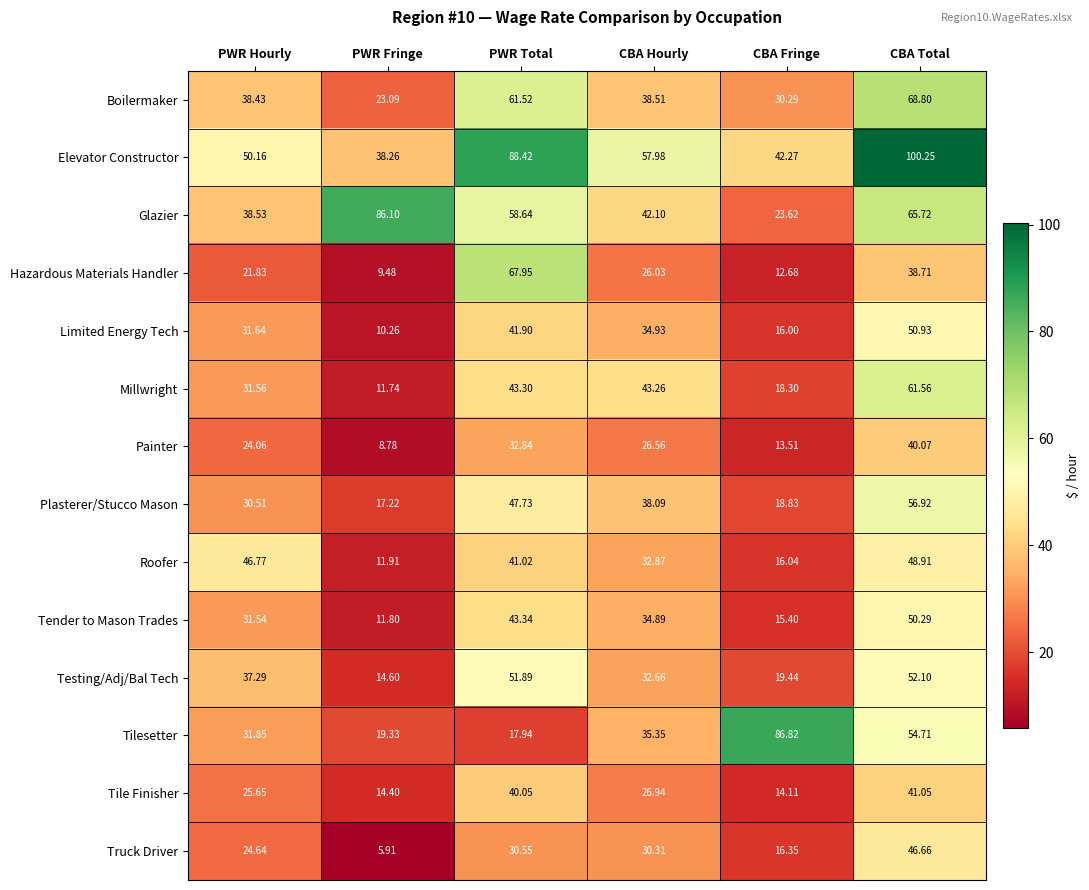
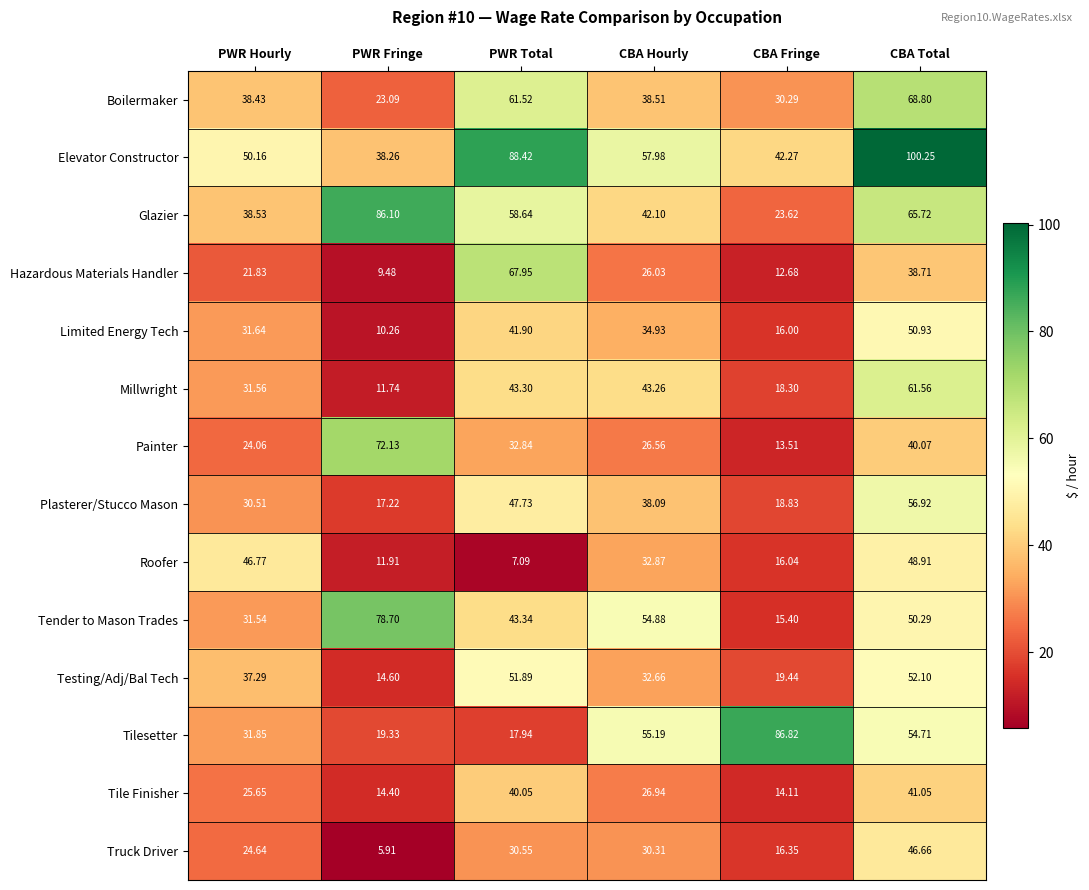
  {
    "Boilermaker": {
      "PWR Hourly": 38.43,
      "PWR Fringe": 23.09,
      "PWR Total": 61.52,
      "CBA Hourly": 38.51,
      "CBA Fringe": 30.29,
      "CBA Total": 68.80
    },
    "Elevator Constructor": {
      "PWR Hourly": 50.16,
      "PWR Fringe": 38.26,
      "PWR Total": 88.42,
      "CBA Hourly": 57.98,
      "CBA Fringe": 42.27,
      "CBA Total": 100.25
    },
    "Glazier": {
      "PWR Hourly": 38.53,
      "PWR Fringe": 86.10,
      "PWR Total": 58.64,
      "CBA Hourly": 42.10,
      "CBA Fringe": 23.62,
      "CBA Total": 65.72
    },
    "Hazardous Materials Handler": {
      "PWR Hourly": 21.83,
      "PWR Fringe": 9.48,
      "PWR Total": 67.95,
      "CBA Hourly": 26.03,
      "CBA Fringe": 12.68,
      "CBA Total": 38.71
    },
    "Limited Energy Tech": {
      "PWR Hourly": 31.64,
      "PWR Fringe": 10.26,
      "PWR Total": 41.90,
      "CBA Hourly": 34.93,
      "CBA Fringe": 16.00,
      "CBA Total": 50.93
    },
    "Millwright": {
      "PWR Hourly": 31.56,
      "PWR Fringe": 11.74,
      "PWR Total": 43.30,
      "CBA Hourly": 43.26,
      "CBA Fringe": 18.30,
      "CBA Total": 61.56
    },
    "Painter": {
      "PWR Hourly": 24.06,
-     "PWR Fringe": 8.78,
+     "PWR Fringe": 72.13,
      "PWR Total": 32.84,
      "CBA Hourly": 26.56,
      "CBA Fringe": 13.51,
      "CBA Total": 40.07
    },
    "Plasterer/Stucco Mason": {
      "PWR Hourly": 30.51,
      "PWR Fringe": 17.22,
      "PWR Total": 47.73,
      "CBA Hourly": 38.09,
      "CBA Fringe": 18.83,
      "CBA Total": 56.92
    },
    "Roofer": {
      "PWR Hourly": 46.77,
      "PWR Fringe": 11.91,
-     "PWR Total": 41.02,
+     "PWR Total": 7.09,
      "CBA Hourly": 32.87,
      "CBA Fringe": 16.04,
      "CBA Total": 48.91
    },
    "Tender to Mason Trades": {
      "PWR Hourly": 31.54,
-     "PWR Fringe": 11.80,
+     "PWR Fringe": 78.70,
      "PWR Total": 43.34,
-     "CBA Hourly": 34.89,
+     "CBA Hourly": 54.88,
      "CBA Fringe": 15.40,
      "CBA Total": 50.29
    },
    "Testing/Adj/Bal Tech": {
      "PWR Hourly": 37.29,
      "PWR Fringe": 14.60,
      "PWR Total": 51.89,
      "CBA Hourly": 32.66,
      "CBA Fringe": 19.44,
      "CBA Total": 52.10
    },
    "Tilesetter": {
      "PWR Hourly": 31.85,
      "PWR Fringe": 19.33,
      "PWR Total": 17.94,
-     "CBA Hourly": 35.35,
+     "CBA Hourly": 55.19,
      "CBA Fringe": 86.82,
      "CBA Total": 54.71
    },
    "Tile Finisher": {
      "PWR Hourly": 25.65,
      "PWR Fringe": 14.40,
      "PWR Total": 40.05,
      "CBA Hourly": 26.94,
      "CBA Fringe": 14.11,
      "CBA Total": 41.05
    },
    "Truck Driver": {
      "PWR Hourly": 24.64,
      "PWR Fringe": 5.91,
      "PWR Total": 30.55,
      "CBA Hourly": 30.31,
      "CBA Fringe": 16.35,
      "CBA Total": 46.66
    }
  }
